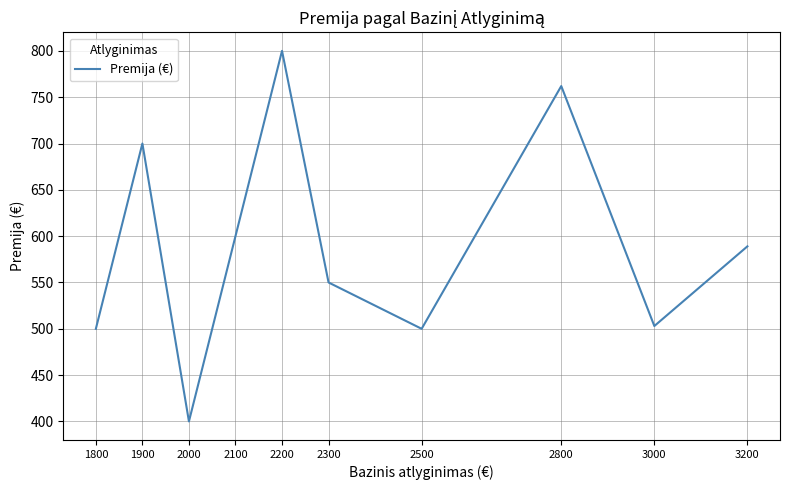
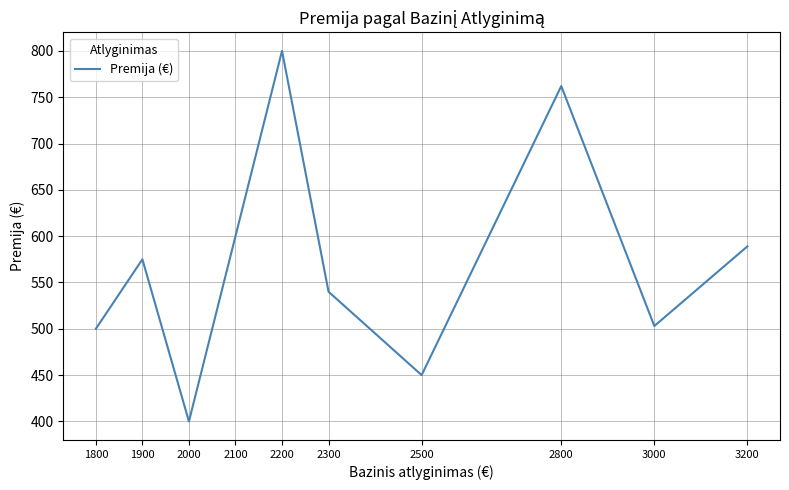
  {
    "1800": 500,
-   "1900": 700,
+   "1900": 580,
    "2000": 400,
    "2100": 600,
    "2200": 800,
-   "2300": 550,
-   "2500": 500,
+   "2300": 540,
+   "2500": 450,
    "2800": 760,
    "3000": 500,
    "3200": 590
  }
